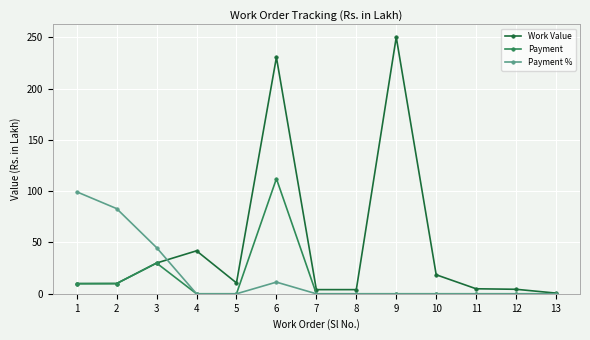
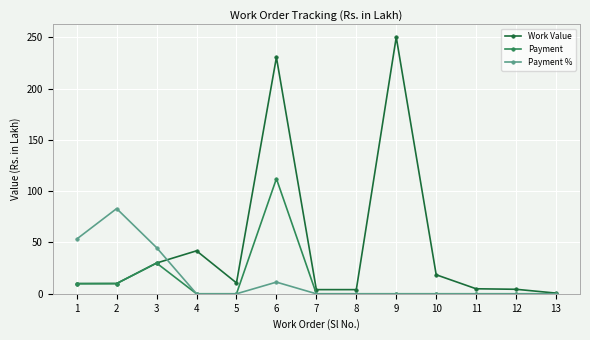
  {
    "Payment %": {
-     "1": 99,
+     "1": 53,
      "2": 83,
      "3": 45,
      "6": 11
    }
  }
